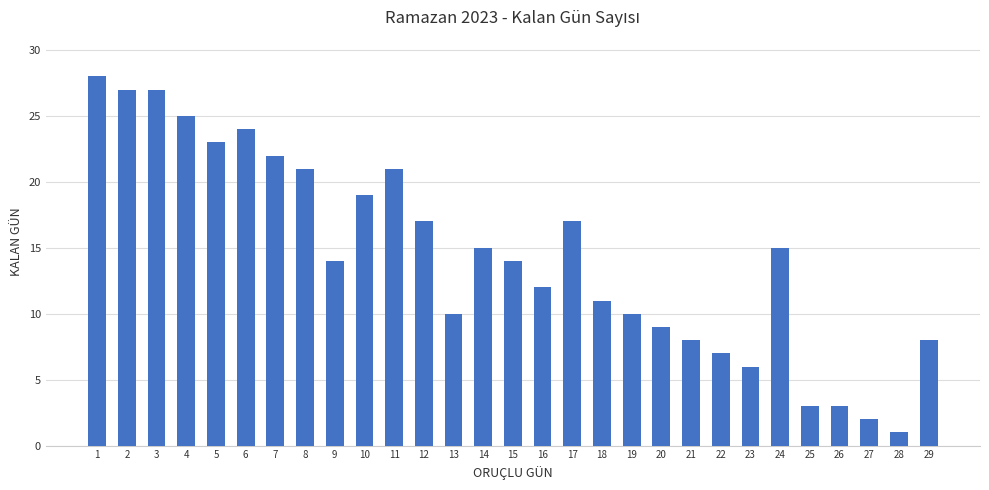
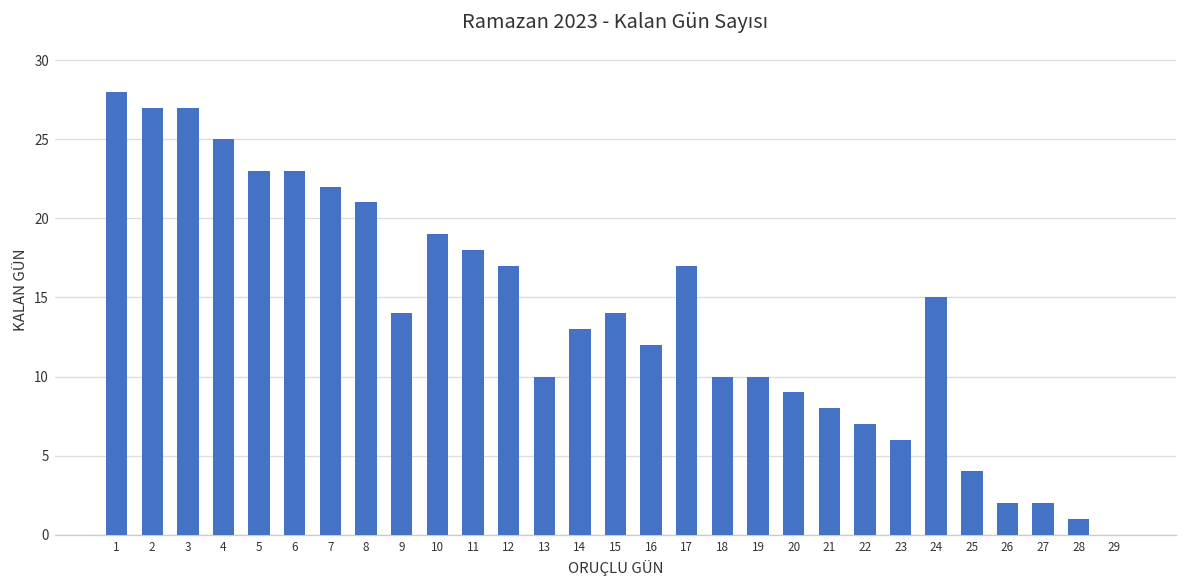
  {
    "1": 28,
    "2": 27,
    "3": 27,
    "4": 25,
    "5": 23,
-   "6": 24,
+   "6": 23,
    "7": 22,
    "8": 21,
    "9": 14,
    "10": 19,
-   "11": 21,
+   "11": 18,
    "12": 17,
    "13": 10,
-   "14": 15,
+   "14": 13,
    "15": 14,
    "16": 12,
    "17": 17,
-   "18": 11,
+   "18": 10,
    "19": 10,
    "20": 9,
    "21": 8,
    "22": 7,
    "23": 6,
    "24": 15,
-   "25": 3,
-   "26": 3,
+   "25": 4,
+   "26": 2,
    "27": 2,
    "28": 1,
-   "29": 8
+   "29": 0
  }
